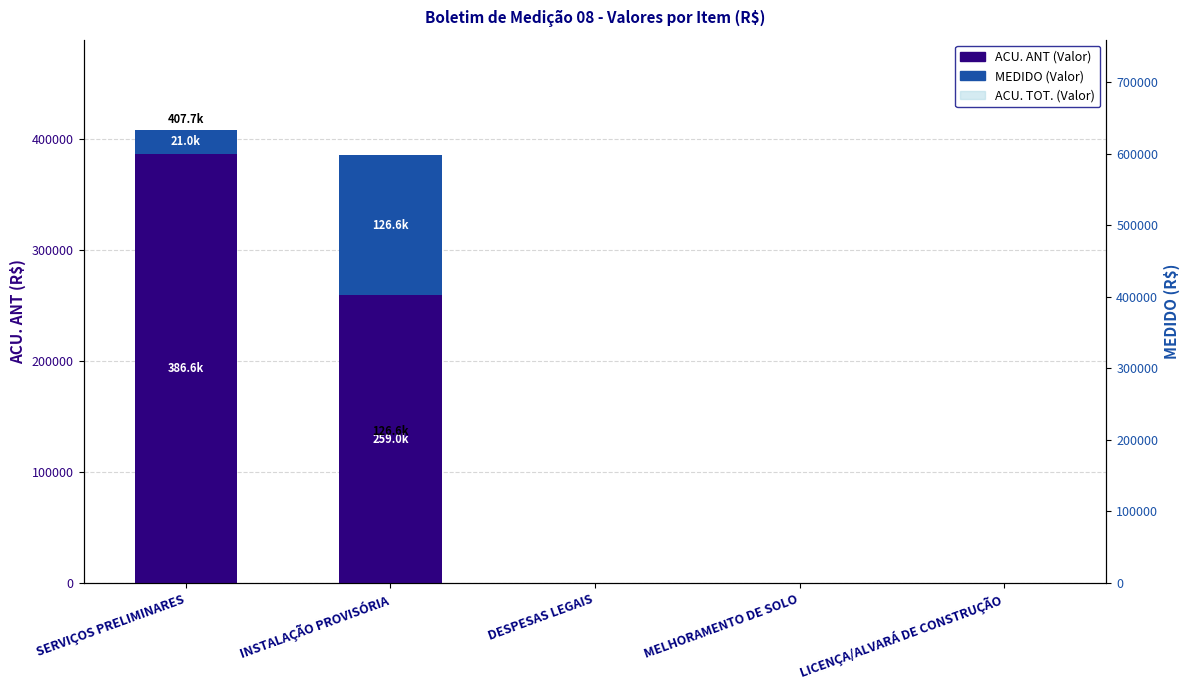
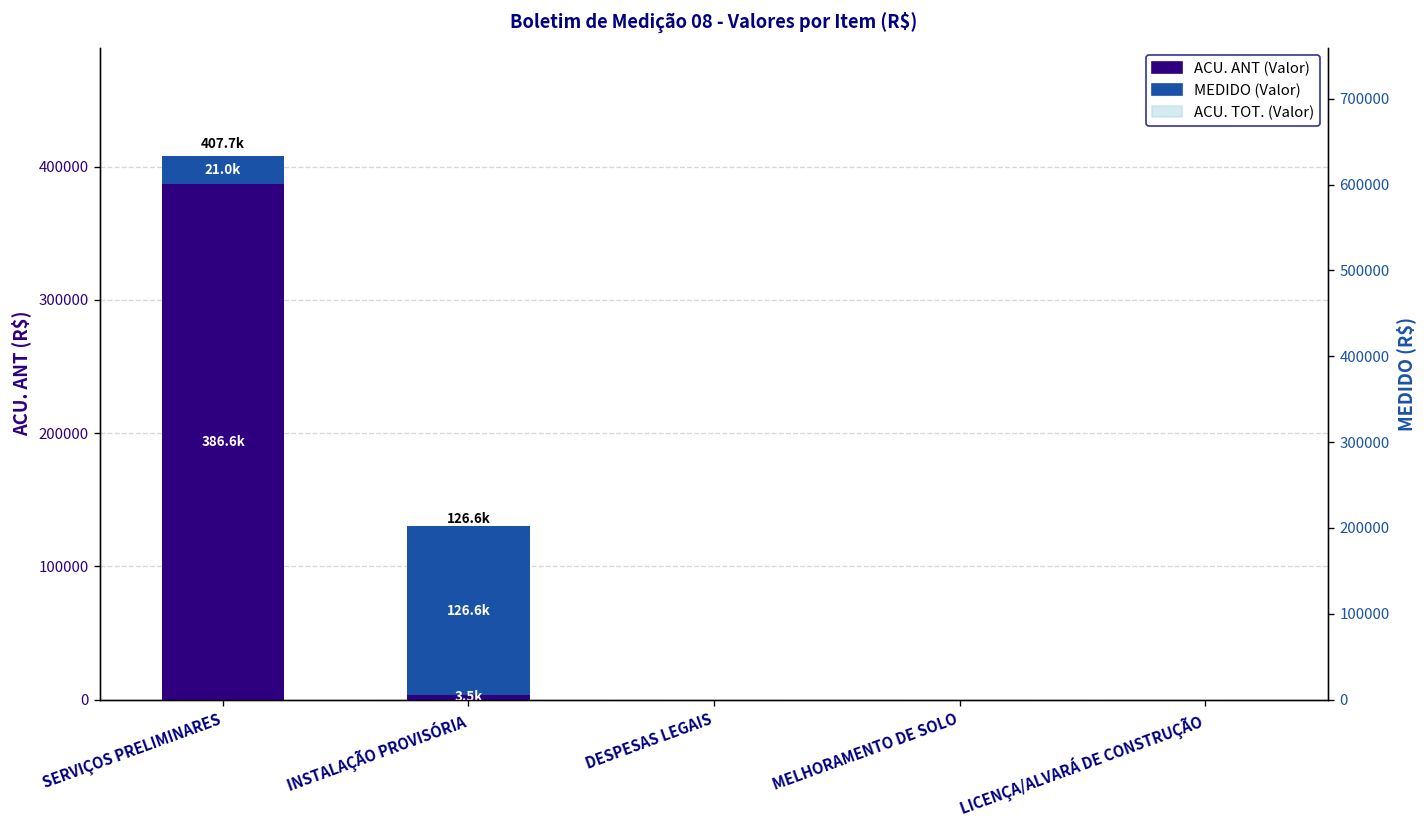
  {
    "ACU. ANT (Valor)": {
-     "INSTALAÇÃO PROVISÓRIA": "259.0k"
+     "INSTALAÇÃO PROVISÓRIA": "3.5k"
    },
    "MEDIDO (Valor)": {
      "SERVIÇOS PRELIMINARES": "21.0k",
      "INSTALAÇÃO PROVISÓRIA": "126.6k"
    },
    "ACU. TOT. (Valor)": {
      "SERVIÇOS PRELIMINARES": "407.7k"
    }
  }
